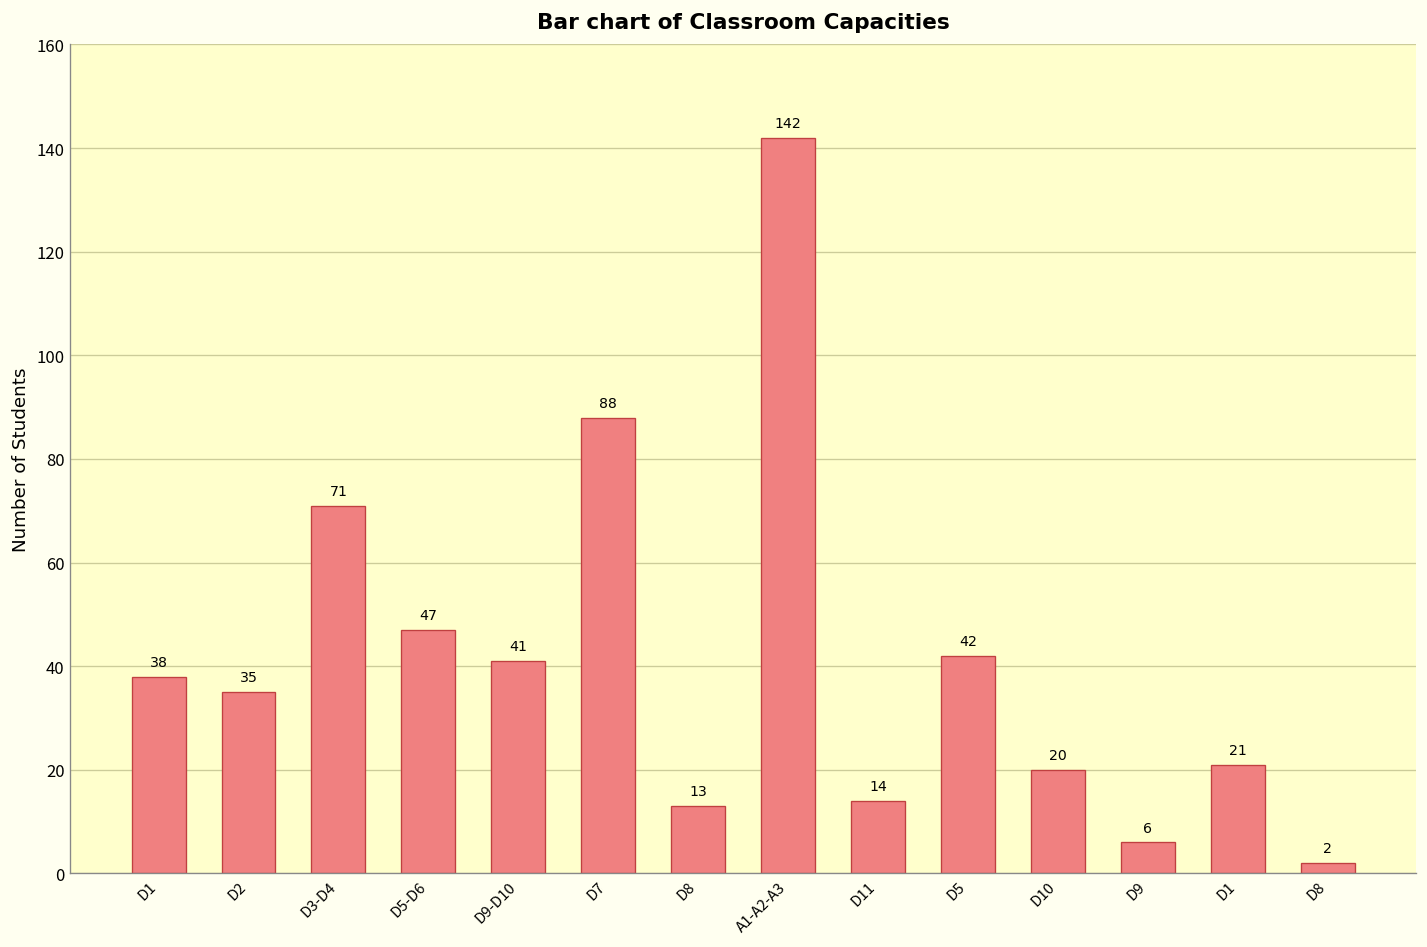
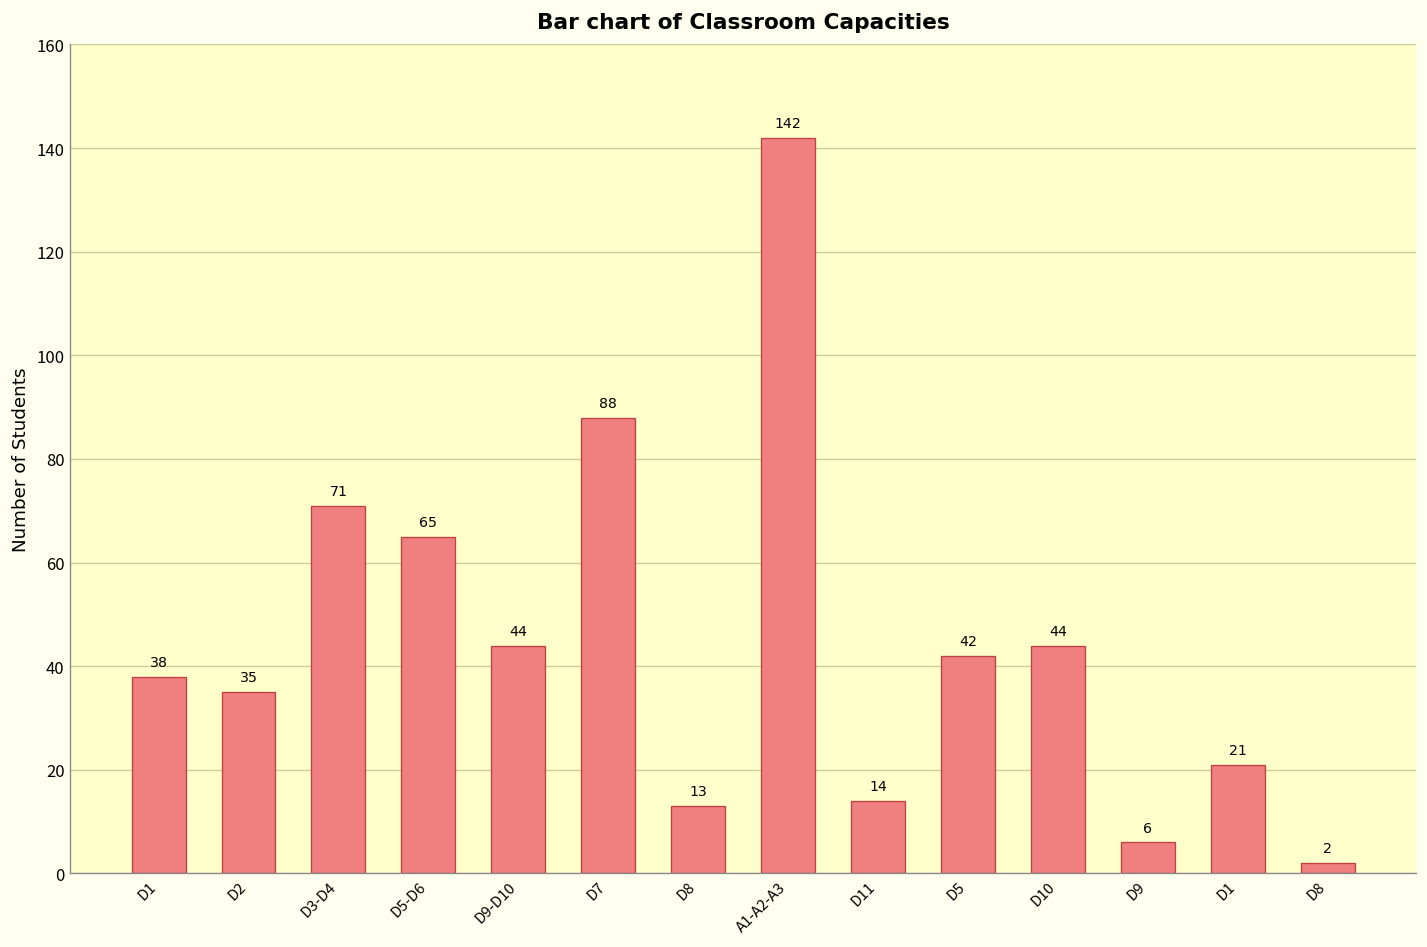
  {
    "D2": 35,
    "D3-D4": 71,
-   "D5-D6": 47,
-   "D9-D10": 41,
+   "D5-D6": 65,
+   "D9-D10": 44,
    "D7": 88,
    "A1-A2-A3": 142,
    "D11": 14,
    "D5": 42,
-   "D10": 20,
+   "D10": 44,
    "D9": 6
  }
